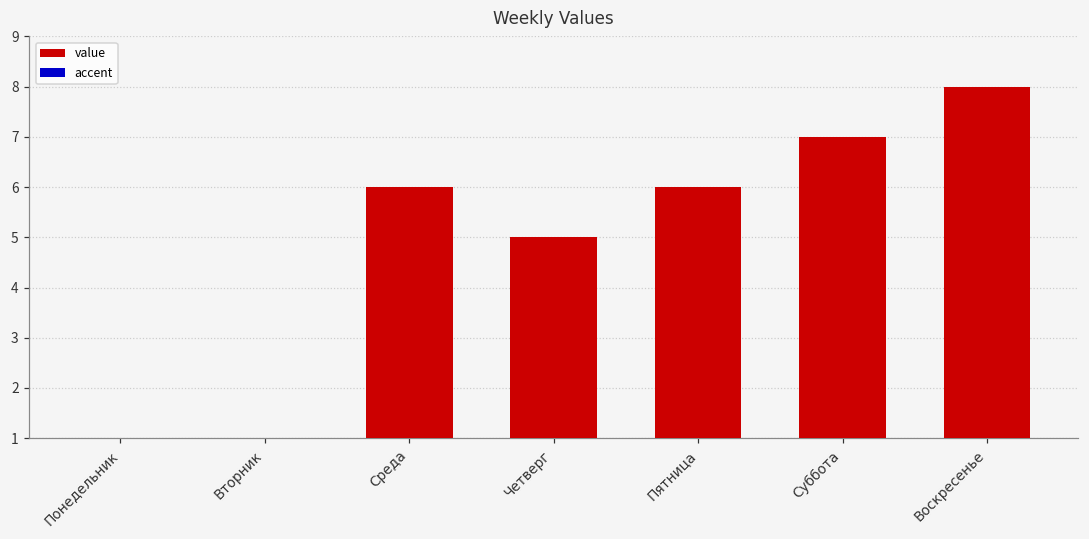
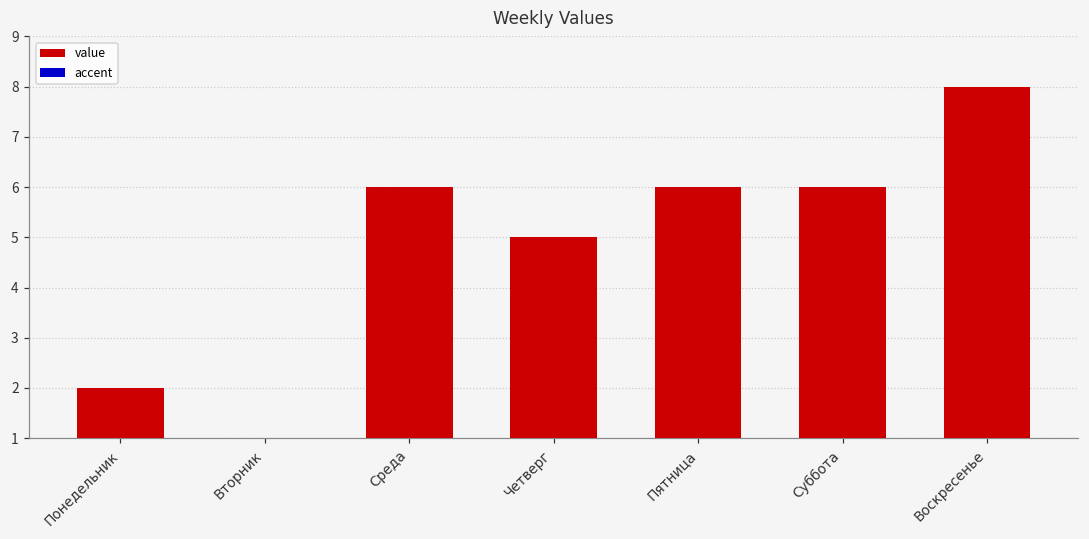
  {
    "value": {
-     "Понедельник": 1,
+     "Понедельник": 2,
      "Вторник": 1,
      "Среда": 6,
      "Четверг": 5,
      "Пятница": 6,
-     "Суббота": 7,
+     "Суббота": 6,
      "Воскресенье": 8
    }
  }
